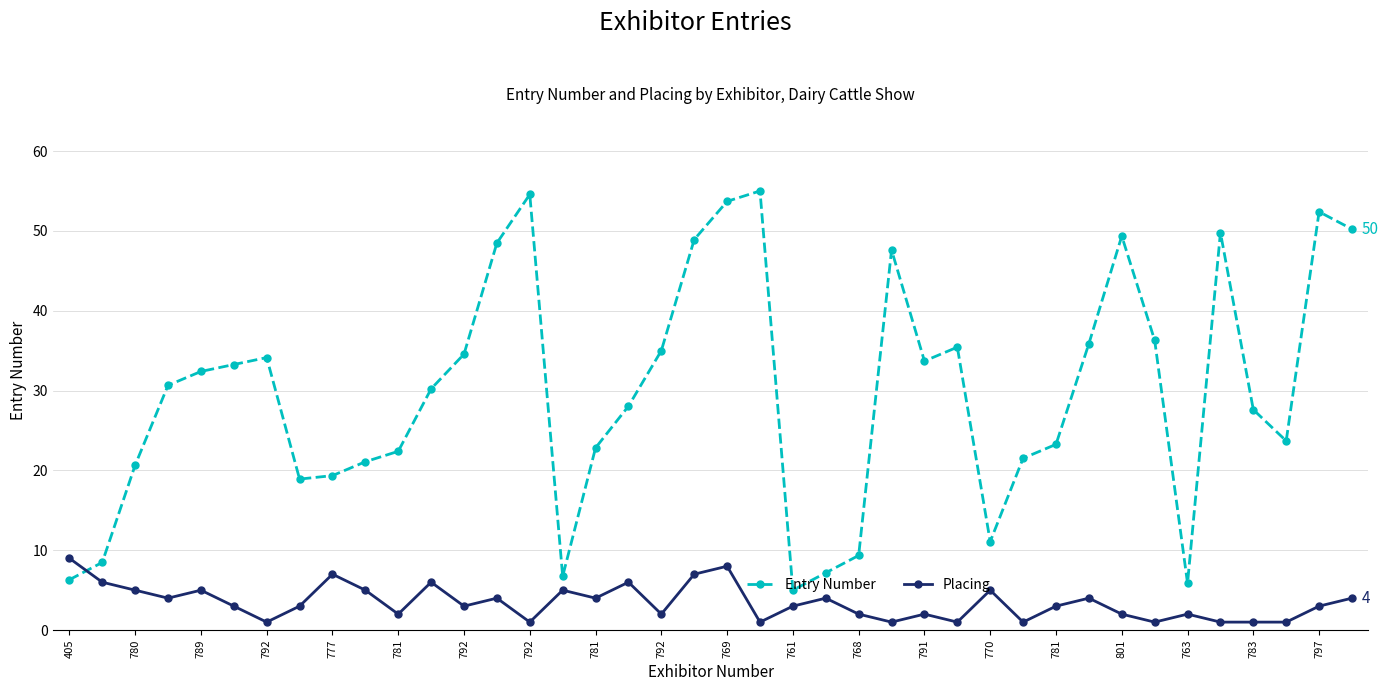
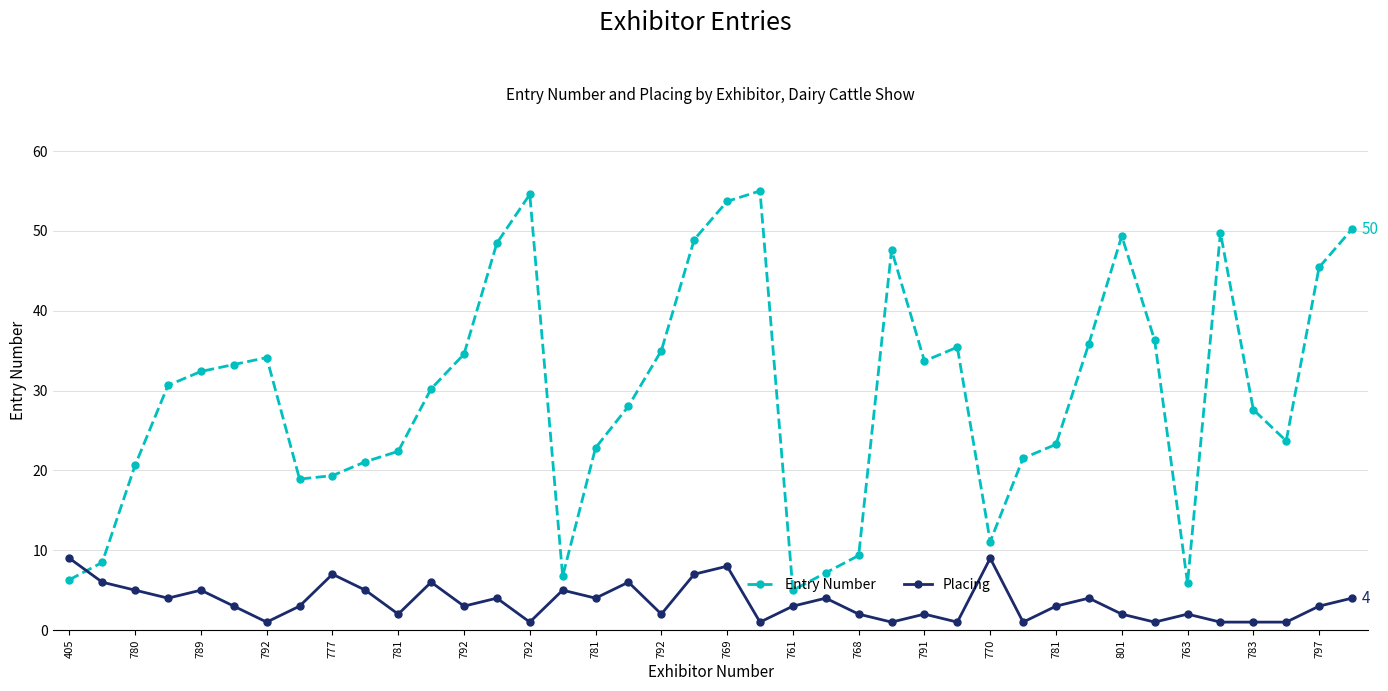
  {
    "Entry Number": {
      "405": 6,
      "780": 21,
      "789": 32,
      "777": 19,
      "769": 54,
      "761": 5,
      "768": 9,
      "791": 34,
      "770": 11,
      "801": 49,
      "763": 6,
      "783": 28,
-     "797": 52
+     "797": 45
    },
    "Placing": {
      "405": 9,
      "780": 5,
      "789": 5,
      "777": 7,
      "769": 8,
      "761": 3,
      "768": 2,
      "791": 2,
-     "770": 5,
+     "770": 9,
      "801": 2,
      "763": 2,
      "783": 1,
      "797": 3
    }
  }
